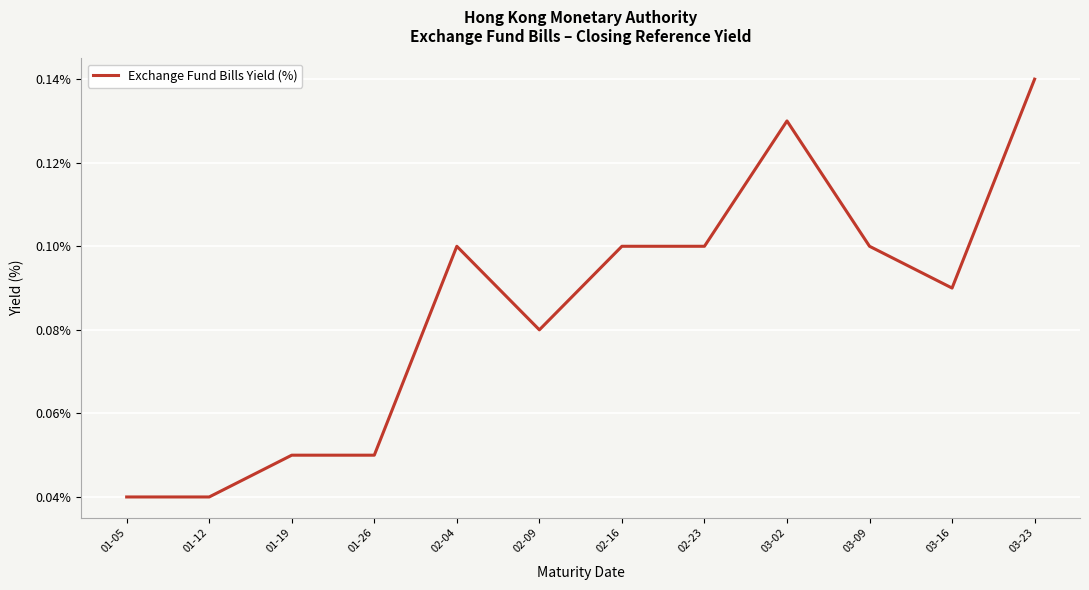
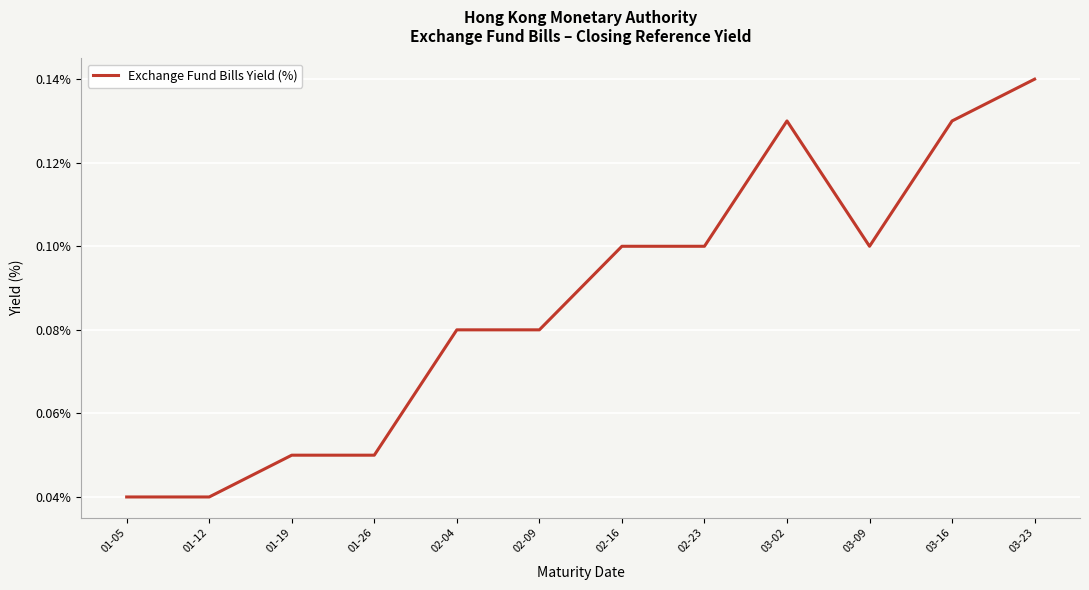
  {
    "01-05": "0.04%",
    "01-12": "0.04%",
    "01-19": "0.05%",
    "01-26": "0.05%",
-   "02-04": "0.10%",
+   "02-04": "0.08%",
    "02-09": "0.08%",
    "02-16": "0.10%",
    "02-23": "0.10%",
    "03-02": "0.13%",
    "03-09": "0.10%",
-   "03-16": "0.09%",
+   "03-16": "0.13%",
    "03-23": "0.14%"
  }
